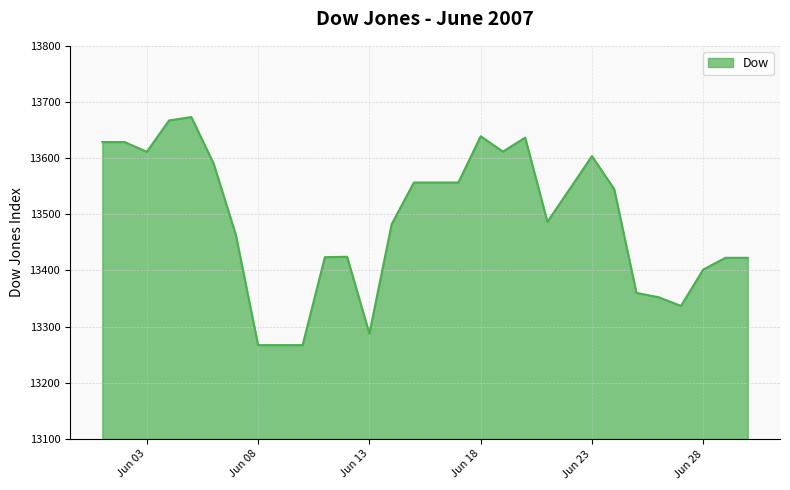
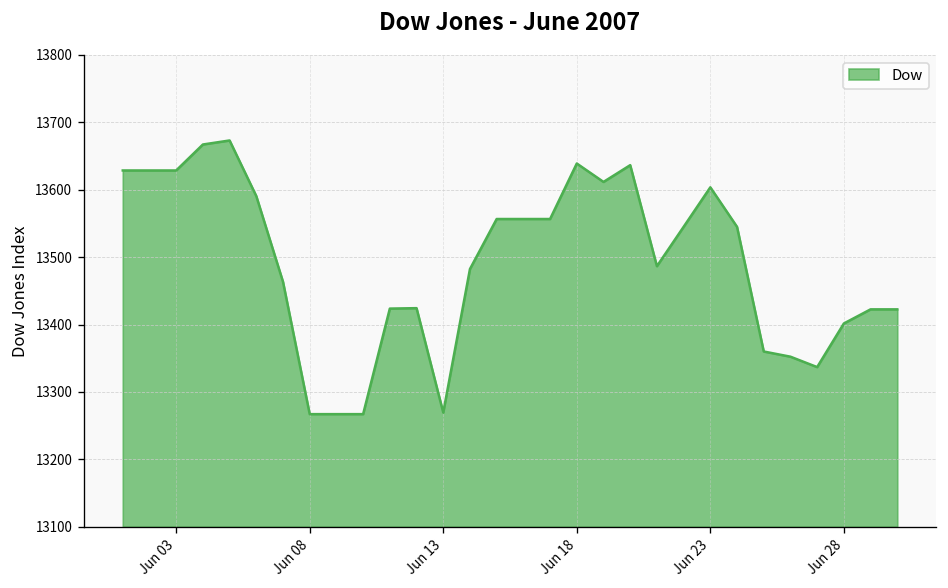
  {
-   "Jun 03": 13610,
+   "Jun 03": 13630,
    "Jun 08": 13270,
-   "Jun 13": 13290,
+   "Jun 13": 13270,
    "Jun 18": 13640,
    "Jun 23": 13600,
    "Jun 28": 13400
  }
